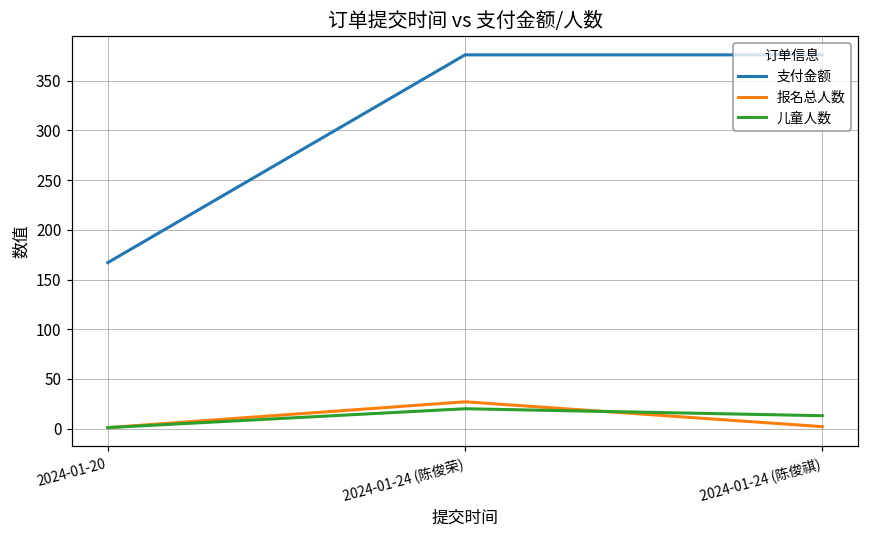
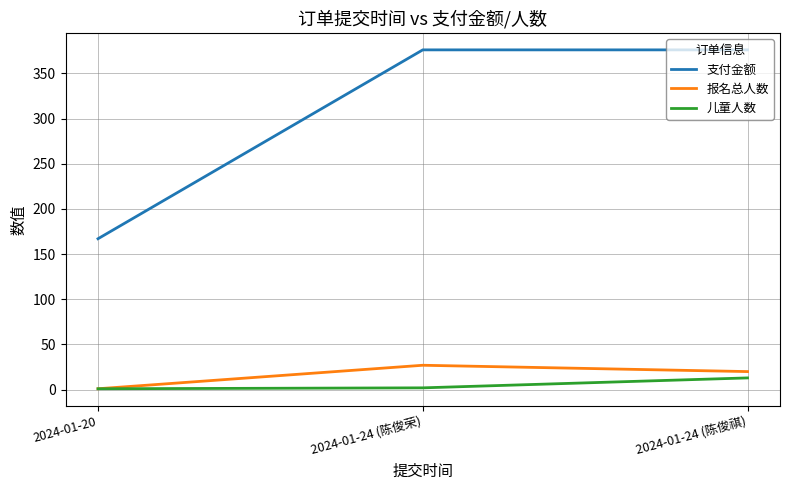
  {
    "支付金额": {
      "2024-01-20": 170,
      "2024-01-24 (陈俊荣)": 380
    },
    "报名总人数": {
      "2024-01-24 (陈俊荣)": 30,
-     "2024-01-24 (陈俊祺)": 0
+     "2024-01-24 (陈俊祺)": 20
    },
    "儿童人数": {
-     "2024-01-24 (陈俊荣)": 20,
+     "2024-01-24 (陈俊荣)": 0,
      "2024-01-24 (陈俊祺)": 10
    }
  }
